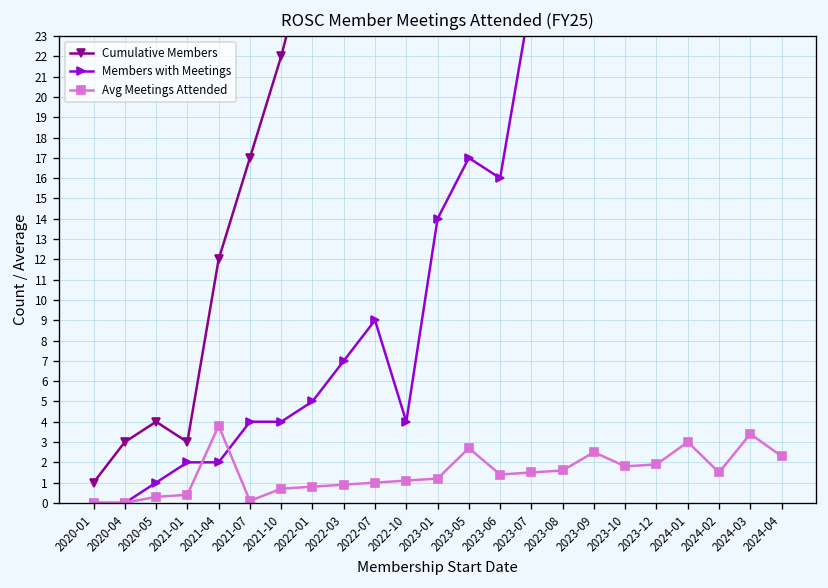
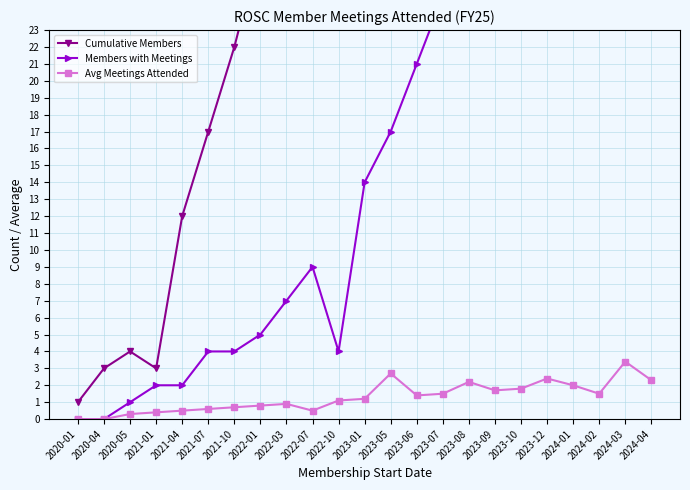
  {
    "Cumulative Members": {
      "2020-01": 1.0,
      "2020-04": 3.0,
      "2020-05": 4.0,
      "2021-01": 3.0,
      "2021-04": 12.0,
      "2021-07": 17.0,
      "2021-10": 22.0
    },
    "Members with Meetings": {
      "2020-05": 1,
      "2021-01": 2,
      "2021-04": 2,
      "2021-07": 4,
      "2021-10": 4,
      "2022-01": 5,
      "2022-03": 7,
      "2022-07": 9,
      "2022-10": 4,
      "2023-01": 14,
      "2023-05": 17,
-     "2023-06": 16
+     "2023-06": 21
    },
    "Avg Meetings Attended": {
      "2020-05": 0.3,
      "2021-01": 0.4,
-     "2021-04": 3.8,
-     "2021-07": 0.1,
+     "2021-04": 0.5,
+     "2021-07": 0.6,
      "2021-10": 0.7,
      "2022-01": 0.8,
      "2022-03": 0.9,
-     "2022-07": 1.0,
+     "2022-07": 0.5,
      "2022-10": 1.1,
      "2023-01": 1.2,
      "2023-05": 2.7,
      "2023-06": 1.4,
      "2023-07": 1.5,
-     "2023-08": 1.6,
-     "2023-09": 2.5,
+     "2023-08": 2.2,
+     "2023-09": 1.7,
      "2023-10": 1.8,
-     "2023-12": 1.9,
-     "2024-01": 3,
+     "2023-12": 2.4,
+     "2024-01": 2,
      "2024-02": 1.5,
      "2024-03": 3.4,
      "2024-04": 2.3
    }
  }
